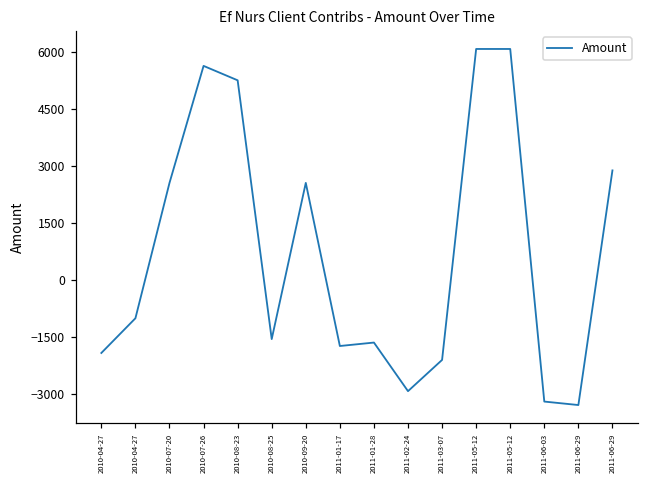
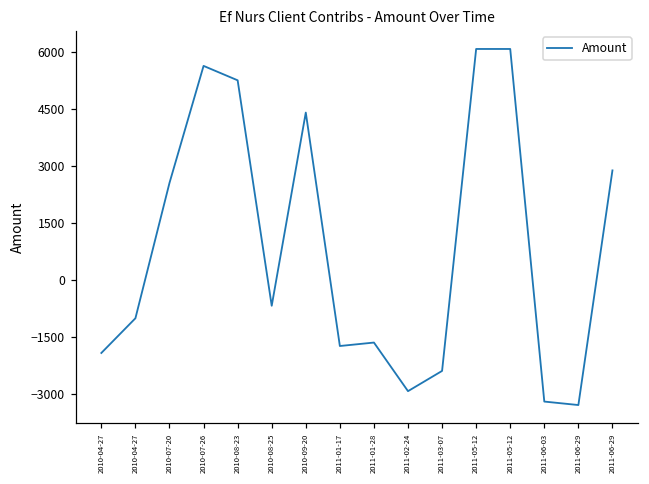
  {
    "2010-07-20": 2600,
    "2010-07-26": 5600,
    "2010-08-23": 5300,
-   "2010-08-25": -1600,
-   "2010-09-20": 2600,
+   "2010-08-25": -700,
+   "2010-09-20": 4400,
    "2011-01-17": -1700,
    "2011-01-28": -1600,
    "2011-02-24": -2900,
-   "2011-03-07": -2100,
+   "2011-03-07": -2400,
    "2011-06-03": -3200
  }
